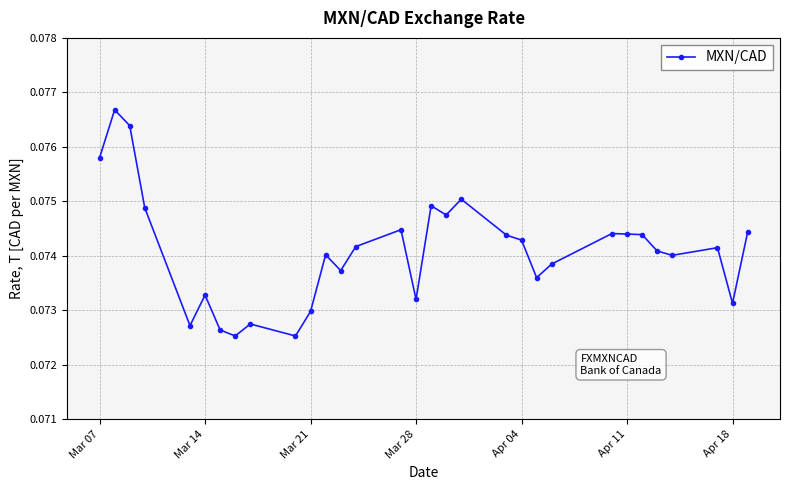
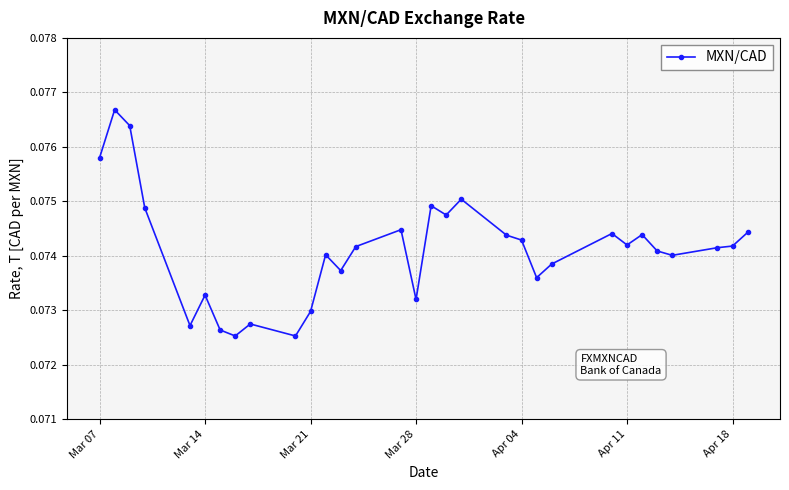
  {
    "Mar 07": 0.0758,
    "Mar 14": 0.0733,
    "Mar 21": 0.0730,
    "Mar 28": 0.0732,
    "Apr 04": 0.0743,
-   "Apr 11": 0.0744,
-   "Apr 18": 0.0731
+   "Apr 11": 0.0742,
+   "Apr 18": 0.0742
  }
